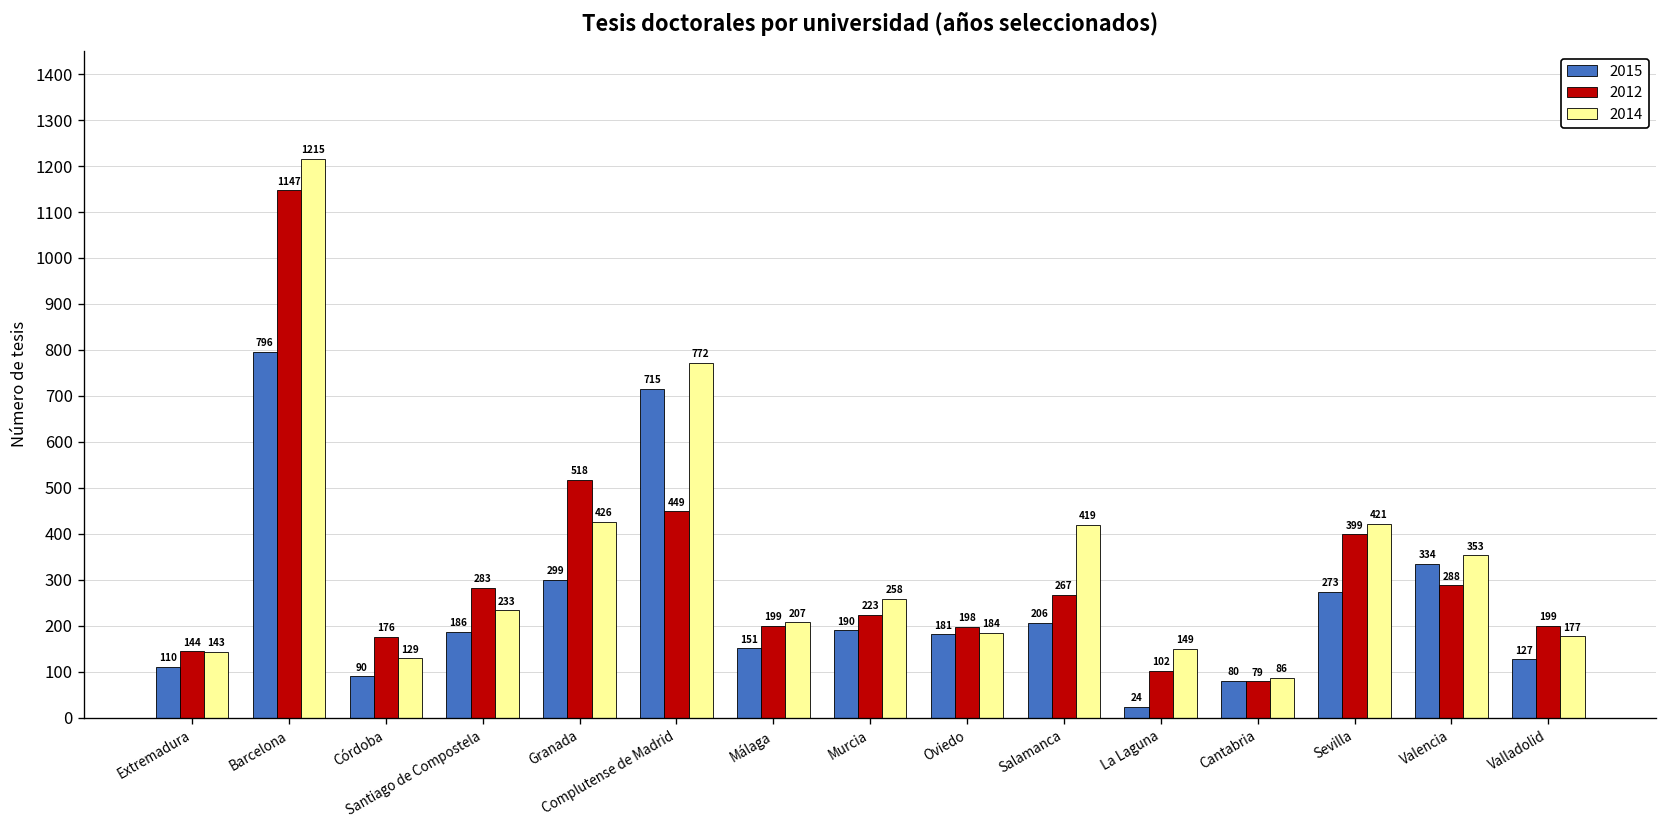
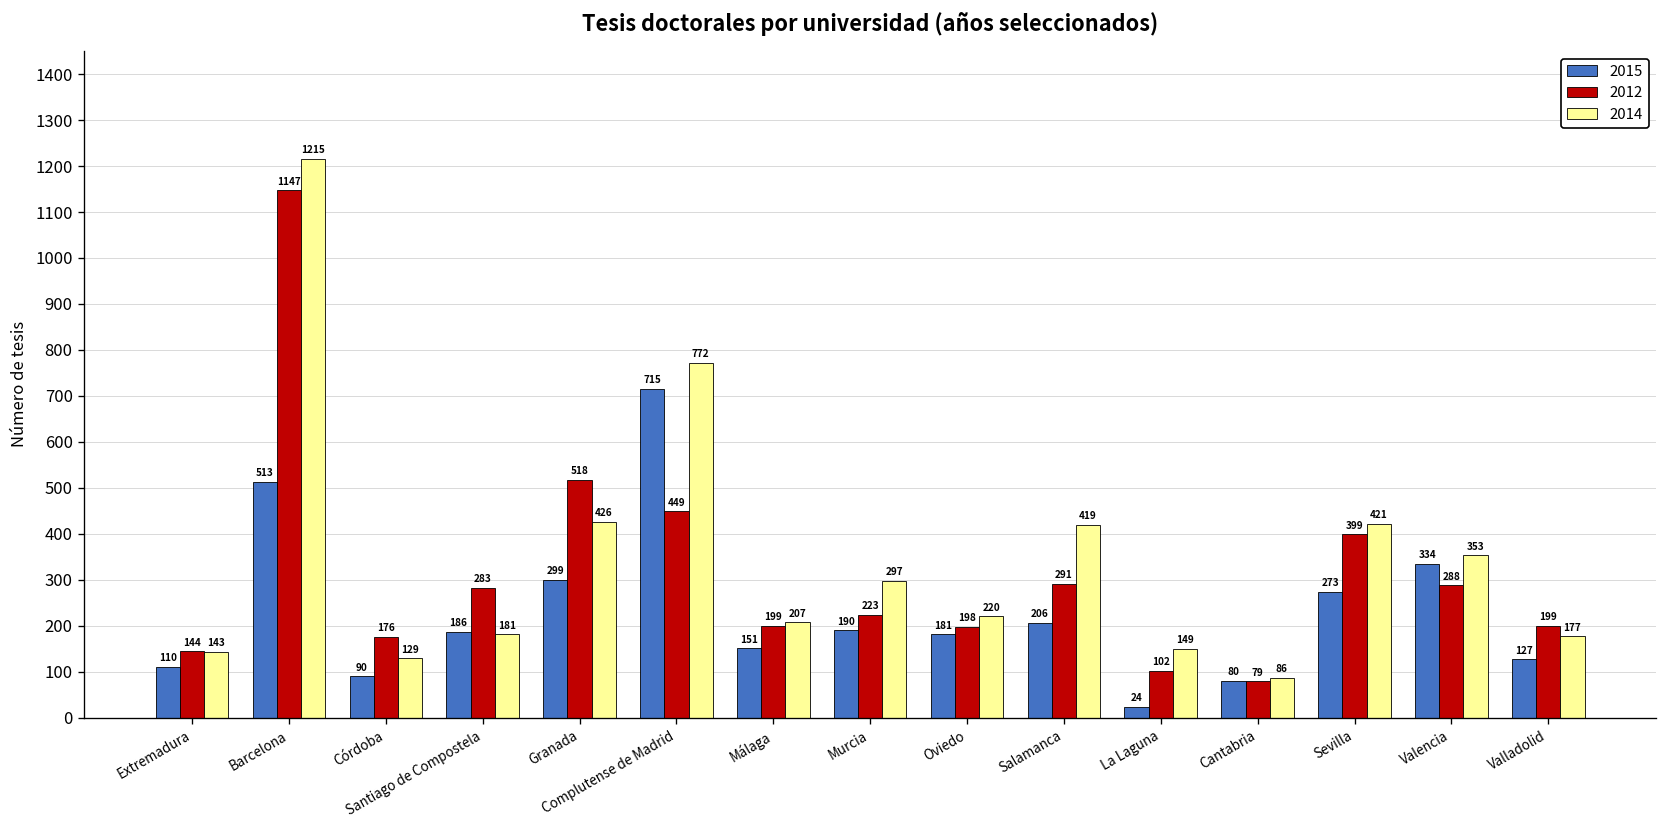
  {
    "2015": {
      "Extremadura": 110,
-     "Barcelona": 796,
+     "Barcelona": 513,
      "Córdoba": 90,
      "Santiago de Compostela": 186,
      "Granada": 299,
      "Complutense de Madrid": 715,
      "Málaga": 151,
      "Murcia": 190,
      "Oviedo": 181,
      "Salamanca": 206,
      "La Laguna": 24,
      "Cantabria": 80,
      "Sevilla": 273,
      "Valencia": 334,
      "Valladolid": 127
    },
    "2012": {
      "Extremadura": 144,
      "Barcelona": 1147,
      "Córdoba": 176,
      "Santiago de Compostela": 283,
      "Granada": 518,
      "Complutense de Madrid": 449,
      "Málaga": 199,
      "Murcia": 223,
      "Oviedo": 198,
-     "Salamanca": 267,
+     "Salamanca": 291,
      "La Laguna": 102,
      "Cantabria": 79,
      "Sevilla": 399,
      "Valencia": 288,
      "Valladolid": 199
    },
    "2014": {
      "Extremadura": 143,
      "Barcelona": 1215,
      "Córdoba": 129,
-     "Santiago de Compostela": 233,
+     "Santiago de Compostela": 181,
      "Granada": 426,
      "Complutense de Madrid": 772,
      "Málaga": 207,
-     "Murcia": 258,
-     "Oviedo": 184,
+     "Murcia": 297,
+     "Oviedo": 220,
      "Salamanca": 419,
      "La Laguna": 149,
      "Cantabria": 86,
      "Sevilla": 421,
      "Valencia": 353,
      "Valladolid": 177
    }
  }
